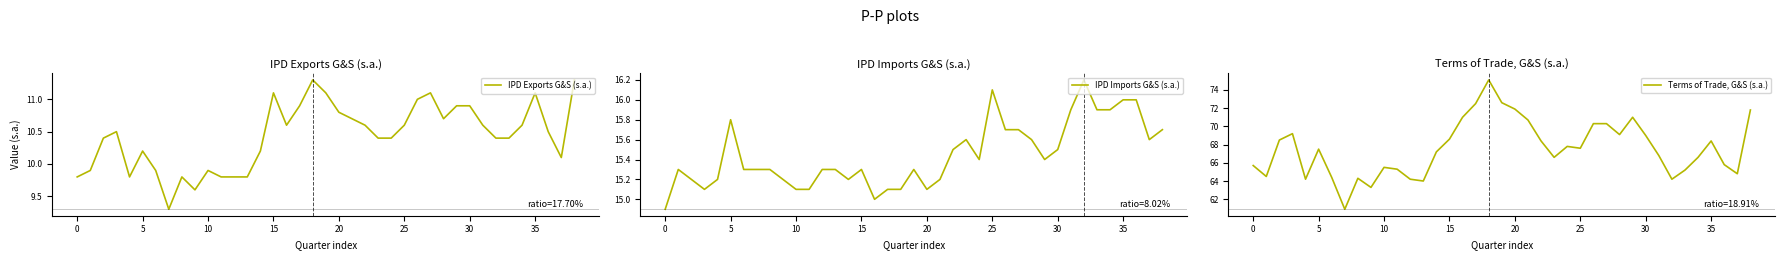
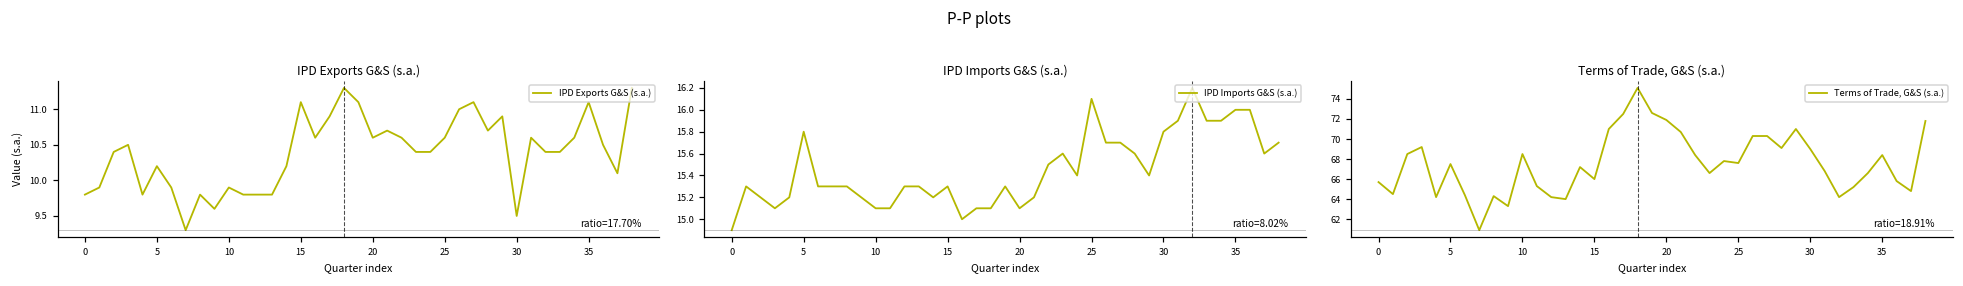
  {
    "IPD Exports G&S (s.a.)": {
      "0": 9.8,
      "5": 10.2,
      "10": 9.9,
      "15": 11.1,
-     "20": 10.8,
+     "20": 10.6,
      "25": 10.6,
-     "30": 10.9
+     "30": 9.5
    },
    "IPD Imports G&S (s.a.)": {
      "0": 14.9,
      "5": 15.8,
      "10": 15.1,
      "15": 15.3,
      "20": 15.1,
      "25": 16.1,
-     "30": 15.5,
+     "30": 15.8,
      "35": 16.0
    },
    "Terms of Trade, G&S (s.a.)": {
      "0": 66,
      "5": 68,
-     "10": 66,
-     "15": 69,
+     "10": 69,
+     "15": 66,
      "20": 72,
      "25": 68,
      "30": 69,
      "35": 68
    }
  }
